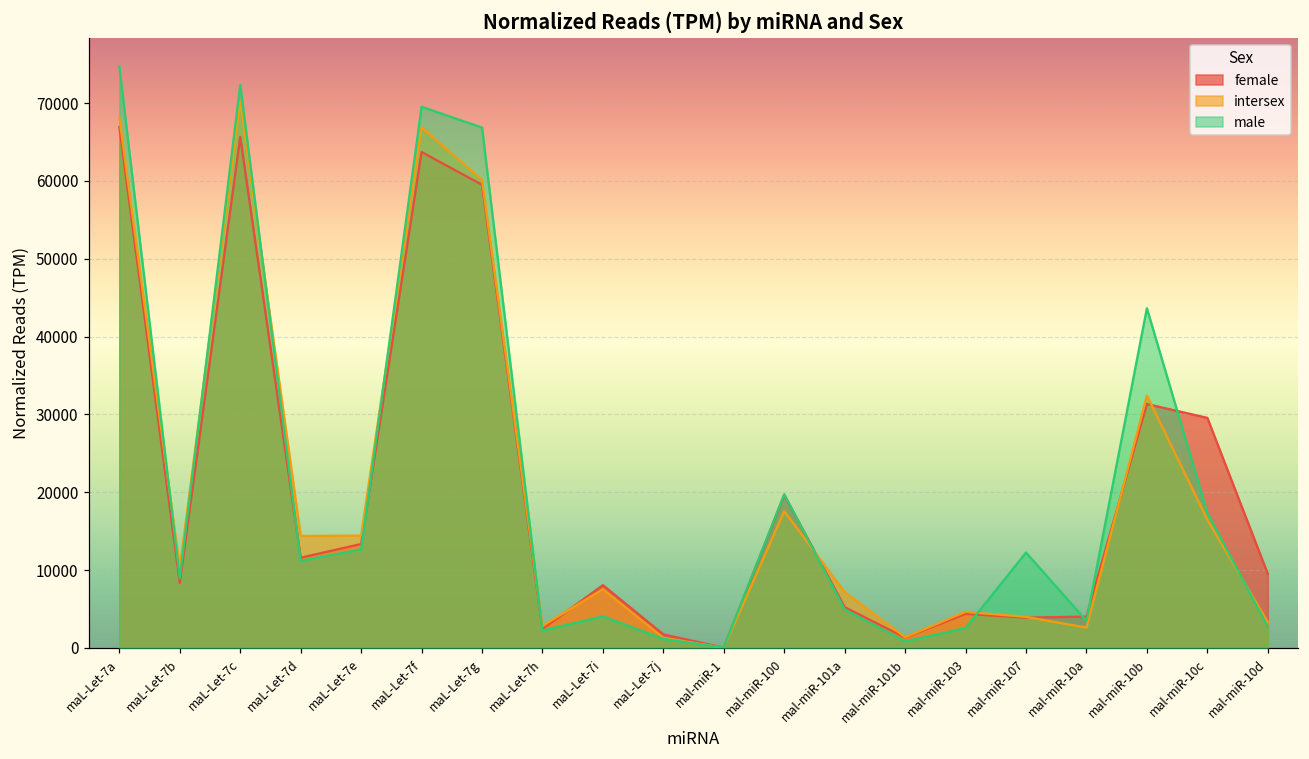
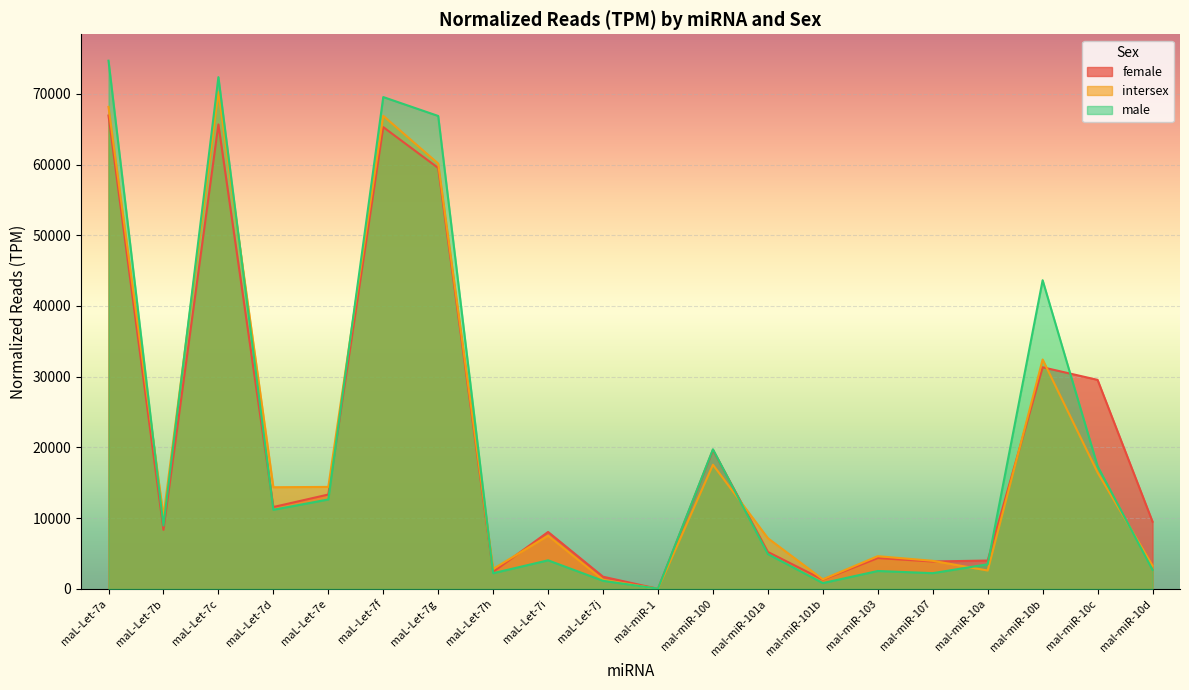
  {
    "female": {
      "maL-Let-7a": 67000,
      "maL-Let-7b": 8000,
      "maL-Let-7c": 66000,
      "maL-Let-7d": 12000,
      "maL-Let-7e": 13000,
-     "maL-Let-7f": 64000,
+     "maL-Let-7f": 65000,
      "maL-Let-7g": 60000,
      "maL-Let-7i": 8000,
      "maL-Let-7j": 2000,
      "mal-miR-10a": 4000,
      "mal-miR-10b": 31000,
      "mal-miR-10c": 30000,
      "mal-miR-10d": 10000
    },
    "intersex": {
      "maL-Let-7a": 68000,
      "maL-Let-7b": 10000,
      "maL-Let-7c": 70000,
      "maL-Let-7d": 14000,
      "maL-Let-7e": 14000,
      "maL-Let-7f": 67000,
      "maL-Let-7g": 60000,
      "maL-Let-7h": 3000,
      "maL-Let-7i": 8000,
      "mal-miR-100": 18000,
      "mal-miR-101a": 7000,
      "mal-miR-10a": 3000,
      "mal-miR-10b": 32000,
      "mal-miR-10c": 16000,
      "mal-miR-10d": 3000
    },
    "male": {
      "maL-Let-7a": 75000,
      "maL-Let-7b": 9000,
      "maL-Let-7c": 72000,
      "maL-Let-7d": 11000,
      "maL-Let-7e": 13000,
      "maL-Let-7f": 70000,
      "maL-Let-7g": 67000,
      "maL-Let-7i": 4000,
      "mal-miR-101b": 1000,
      "mal-miR-103": 3000,
-     "mal-miR-107": 12000,
+     "mal-miR-107": 2000,
      "mal-miR-10a": 3000,
      "mal-miR-10b": 44000,
      "mal-miR-10c": 17000,
      "mal-miR-10d": 3000
    }
  }
